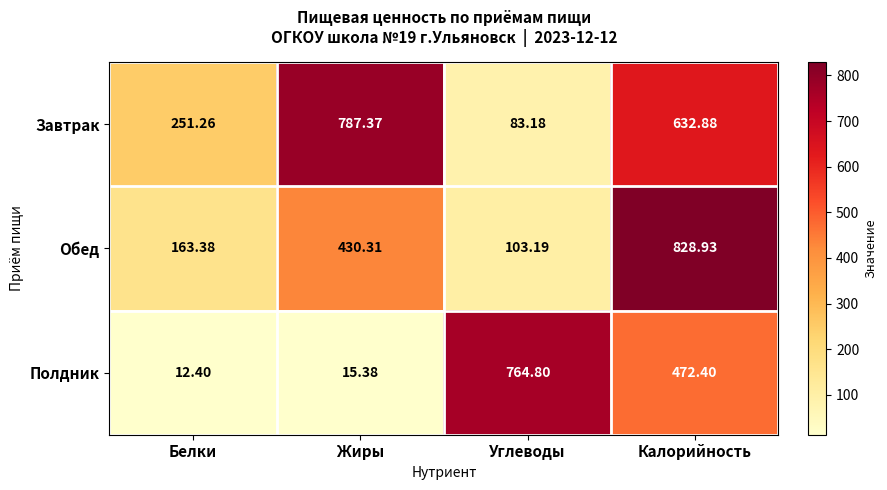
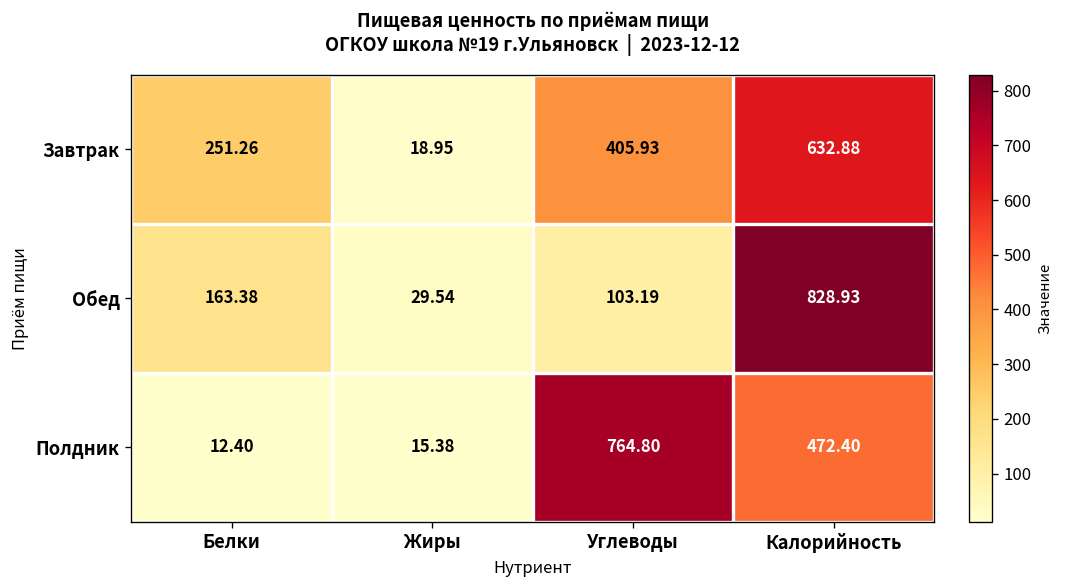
  {
    "Завтрак": {
      "Белки": 251.26,
-     "Жиры": 787.37,
-     "Углеводы": 83.18,
+     "Жиры": 18.95,
+     "Углеводы": 405.93,
      "Калорийность": 632.88
    },
    "Обед": {
      "Белки": 163.38,
-     "Жиры": 430.31,
+     "Жиры": 29.54,
      "Углеводы": 103.19,
      "Калорийность": 828.93
    },
    "Полдник": {
      "Белки": 12.40,
      "Жиры": 15.38,
      "Углеводы": 764.80,
      "Калорийность": 472.40
    }
  }
